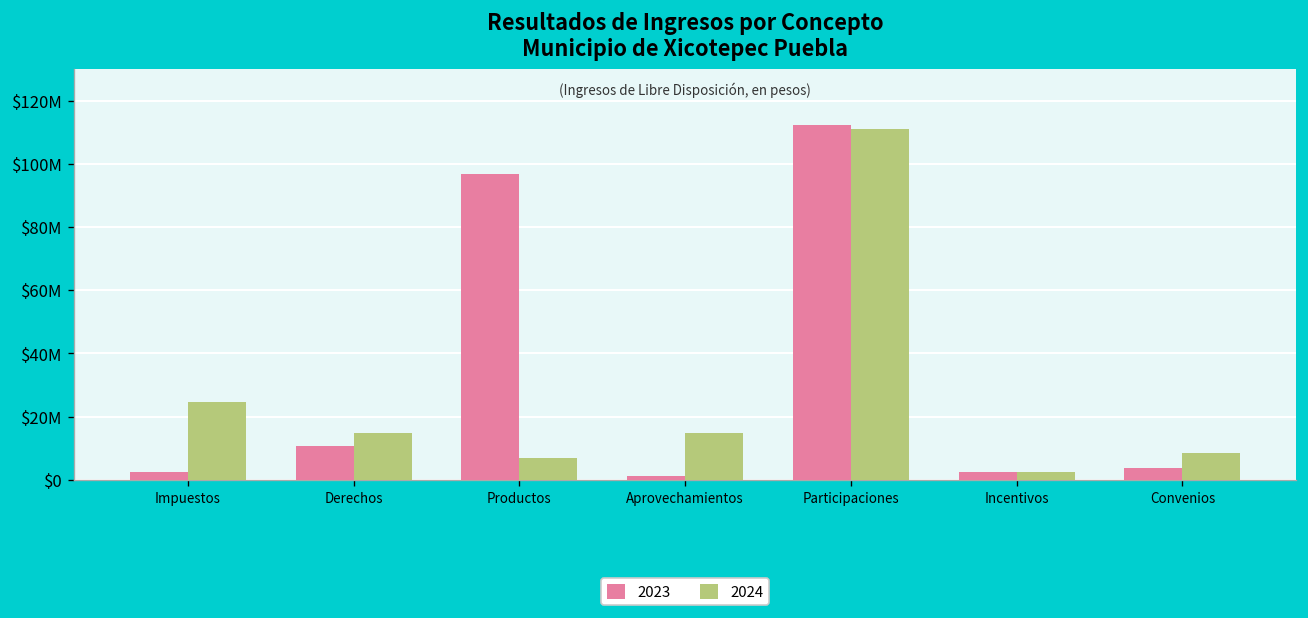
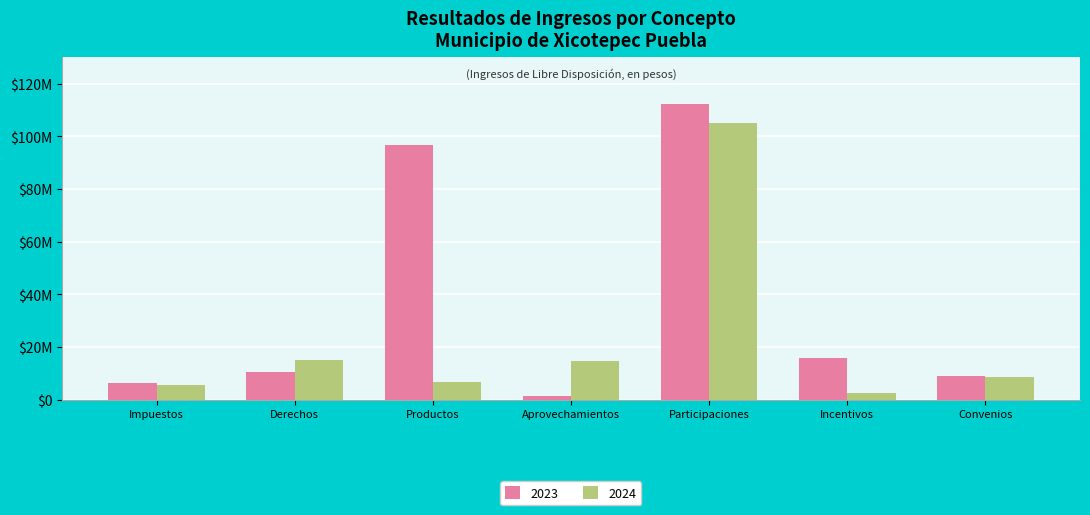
  {
    "2023": {
-     "Impuestos": "$3000000",
+     "Impuestos": "$6000000",
      "Derechos": "$11000000",
      "Productos": "$97000000",
      "Aprovechamientos": "$1000000",
      "Participaciones": "$112000000",
-     "Incentivos": "$3000000",
-     "Convenios": "$4000000"
+     "Incentivos": "$16000000",
+     "Convenios": "$9000000"
    },
    "2024": {
-     "Impuestos": "$24000000",
+     "Impuestos": "$6000000",
      "Derechos": "$15000000",
      "Productos": "$7000000",
      "Aprovechamientos": "$15000000",
-     "Participaciones": "$111000000",
+     "Participaciones": "$105000000",
      "Incentivos": "$2000000",
      "Convenios": "$9000000"
    }
  }
